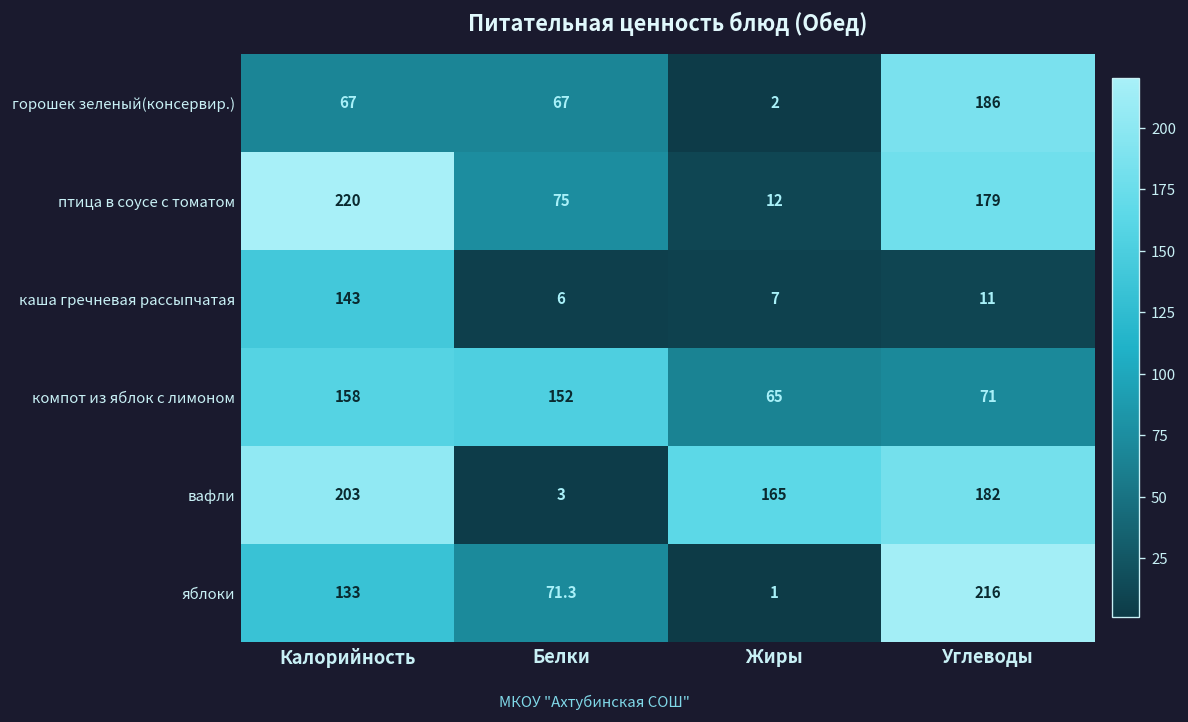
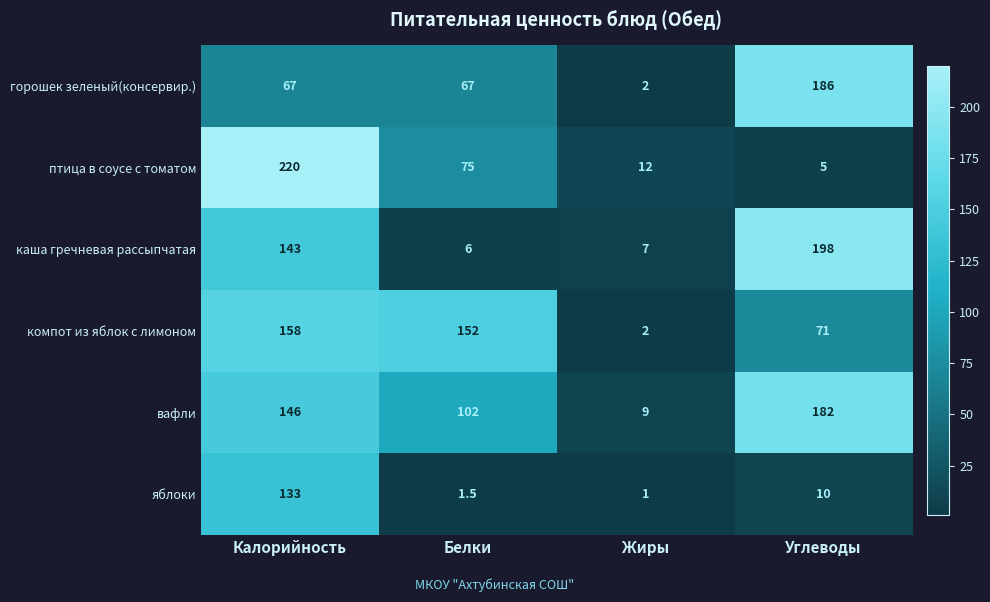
  {
    "горошек зеленый(консервир.)": {
      "Калорийность": 67,
      "Белки": 67,
      "Жиры": 2,
      "Углеводы": 186
    },
    "птица в соусе с томатом": {
      "Калорийность": 220,
      "Белки": 75,
      "Жиры": 12,
-     "Углеводы": 179
+     "Углеводы": 5
    },
    "каша гречневая рассыпчатая": {
      "Калорийность": 143,
      "Белки": 6,
      "Жиры": 7,
-     "Углеводы": 11
+     "Углеводы": 198
    },
    "компот из яблок с лимоном": {
      "Калорийность": 158,
      "Белки": 152,
-     "Жиры": 65,
+     "Жиры": 2,
      "Углеводы": 71
    },
    "вафли": {
-     "Калорийность": 203,
-     "Белки": 3,
-     "Жиры": 165,
+     "Калорийность": 146,
+     "Белки": 102,
+     "Жиры": 9,
      "Углеводы": 182
    },
    "яблоки": {
      "Калорийность": 133,
-     "Белки": 71.3,
+     "Белки": 1.5,
      "Жиры": 1,
-     "Углеводы": 216
+     "Углеводы": 10
    }
  }
